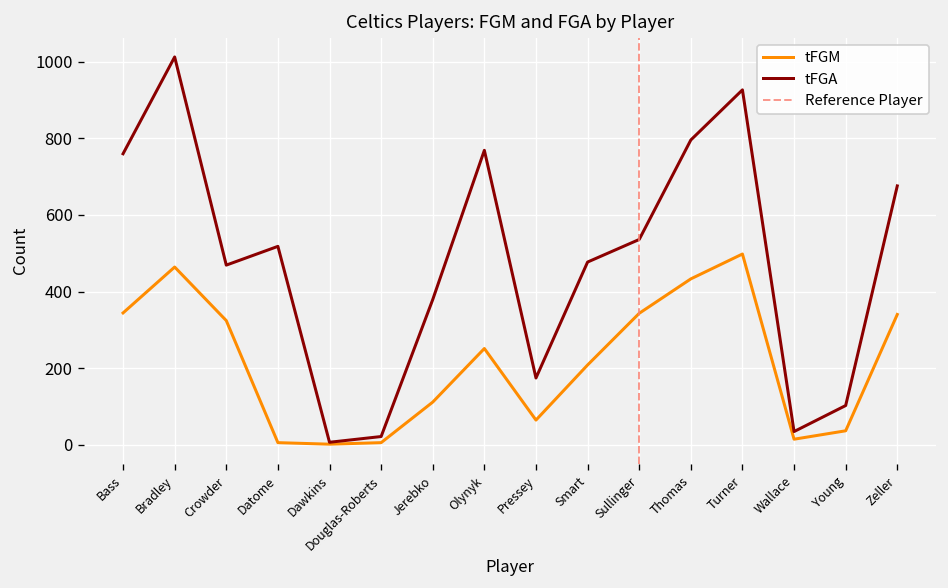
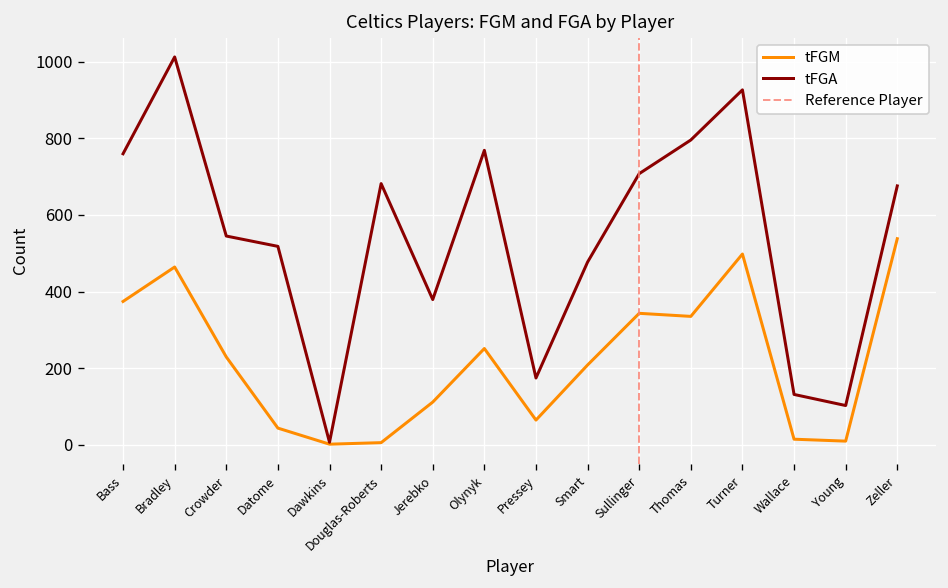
  {
    "tFGM": {
-     "Bass": 340,
+     "Bass": 370,
      "Bradley": 460,
-     "Crowder": 320,
-     "Datome": 10,
+     "Crowder": 230,
+     "Datome": 40,
      "Douglas-Roberts": 10,
      "Jerebko": 110,
      "Olynyk": 250,
      "Pressey": 60,
      "Smart": 210,
      "Sullinger": 340,
-     "Thomas": 430,
+     "Thomas": 340,
      "Turner": 500,
      "Wallace": 10,
-     "Young": 40,
-     "Zeller": 340
+     "Young": 10,
+     "Zeller": 540
    },
    "tFGA": {
      "Bass": 760,
      "Bradley": 1010,
-     "Crowder": 470,
+     "Crowder": 550,
      "Datome": 520,
-     "Douglas-Roberts": 20,
+     "Douglas-Roberts": 680,
      "Jerebko": 380,
      "Olynyk": 770,
      "Pressey": 170,
      "Smart": 480,
-     "Sullinger": 540,
+     "Sullinger": 710,
      "Thomas": 800,
      "Turner": 930,
-     "Wallace": 30,
+     "Wallace": 130,
      "Young": 100,
      "Zeller": 680
    }
  }
